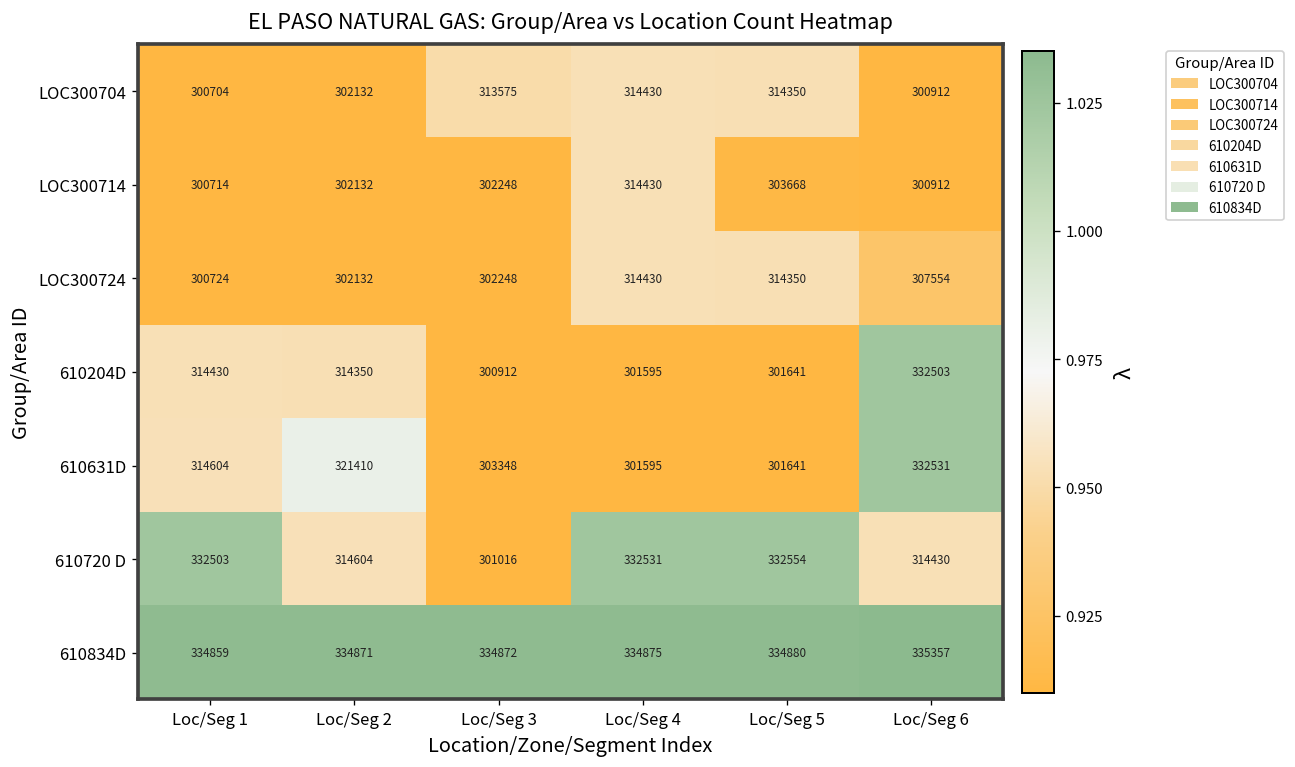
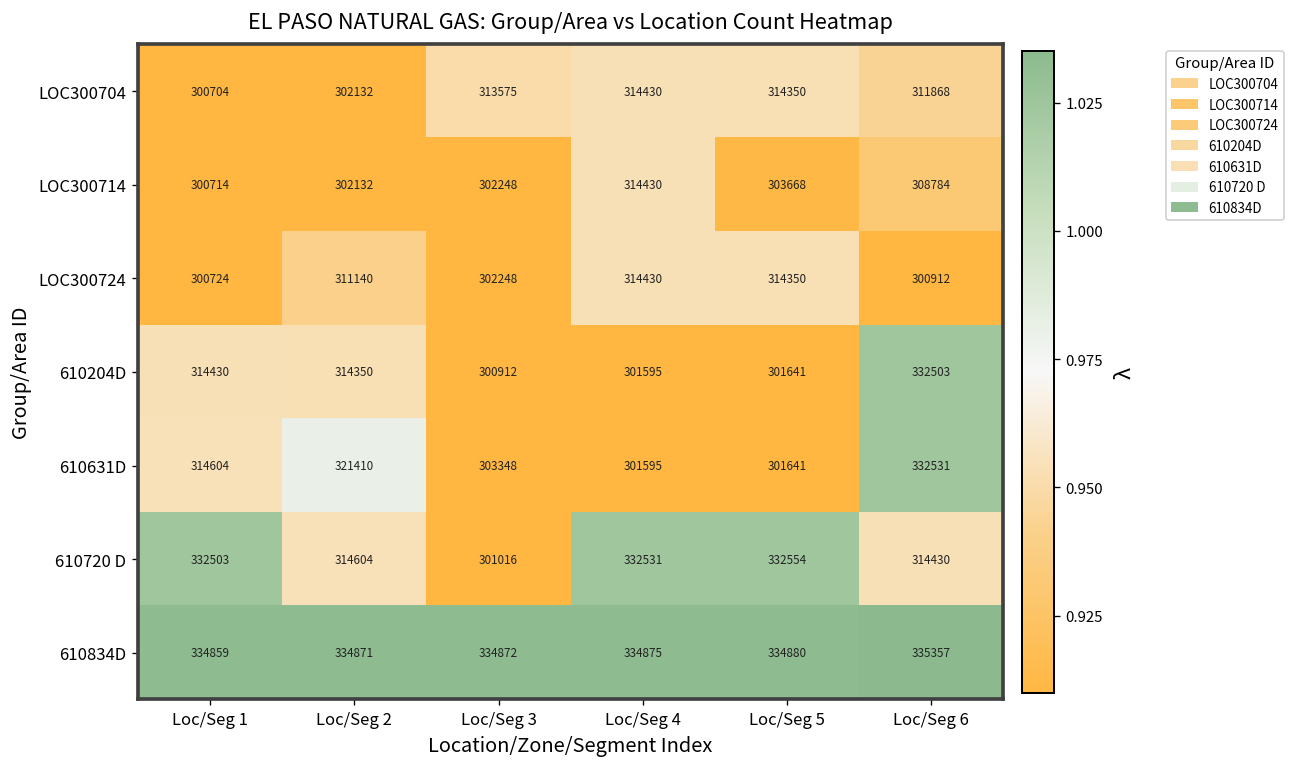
  {
    "LOC300704": {
      "Loc/Seg 1": 300704,
      "Loc/Seg 2": 302132,
      "Loc/Seg 3": 313575,
      "Loc/Seg 4": 314430,
      "Loc/Seg 5": 314350,
-     "Loc/Seg 6": 300912
+     "Loc/Seg 6": 311868
    },
    "LOC300714": {
      "Loc/Seg 1": 300714,
      "Loc/Seg 2": 302132,
      "Loc/Seg 3": 302248,
      "Loc/Seg 4": 314430,
      "Loc/Seg 5": 303668,
-     "Loc/Seg 6": 300912
+     "Loc/Seg 6": 308784
    },
    "LOC300724": {
      "Loc/Seg 1": 300724,
-     "Loc/Seg 2": 302132,
+     "Loc/Seg 2": 311140,
      "Loc/Seg 3": 302248,
      "Loc/Seg 4": 314430,
      "Loc/Seg 5": 314350,
-     "Loc/Seg 6": 307554
+     "Loc/Seg 6": 300912
    },
    "610204D": {
      "Loc/Seg 1": 314430,
      "Loc/Seg 2": 314350,
      "Loc/Seg 3": 300912,
      "Loc/Seg 4": 301595,
      "Loc/Seg 5": 301641,
      "Loc/Seg 6": 332503
    },
    "610631D": {
      "Loc/Seg 1": 314604,
      "Loc/Seg 2": 321410,
      "Loc/Seg 3": 303348,
      "Loc/Seg 4": 301595,
      "Loc/Seg 5": 301641,
      "Loc/Seg 6": 332531
    },
    "610720 D": {
      "Loc/Seg 1": 332503,
      "Loc/Seg 2": 314604,
      "Loc/Seg 3": 301016,
      "Loc/Seg 4": 332531,
      "Loc/Seg 5": 332554,
      "Loc/Seg 6": 314430
    },
    "610834D": {
      "Loc/Seg 1": 334859,
      "Loc/Seg 2": 334871,
      "Loc/Seg 3": 334872,
      "Loc/Seg 4": 334875,
      "Loc/Seg 5": 334880,
      "Loc/Seg 6": 335357
    }
  }
